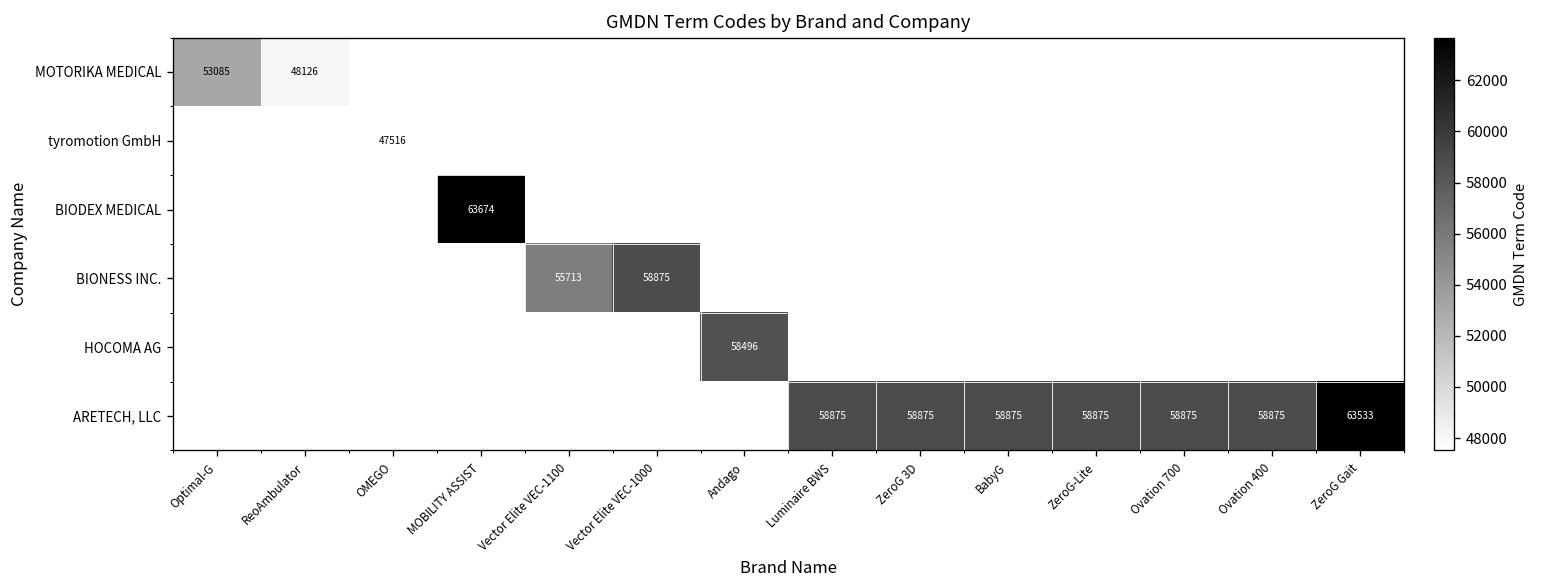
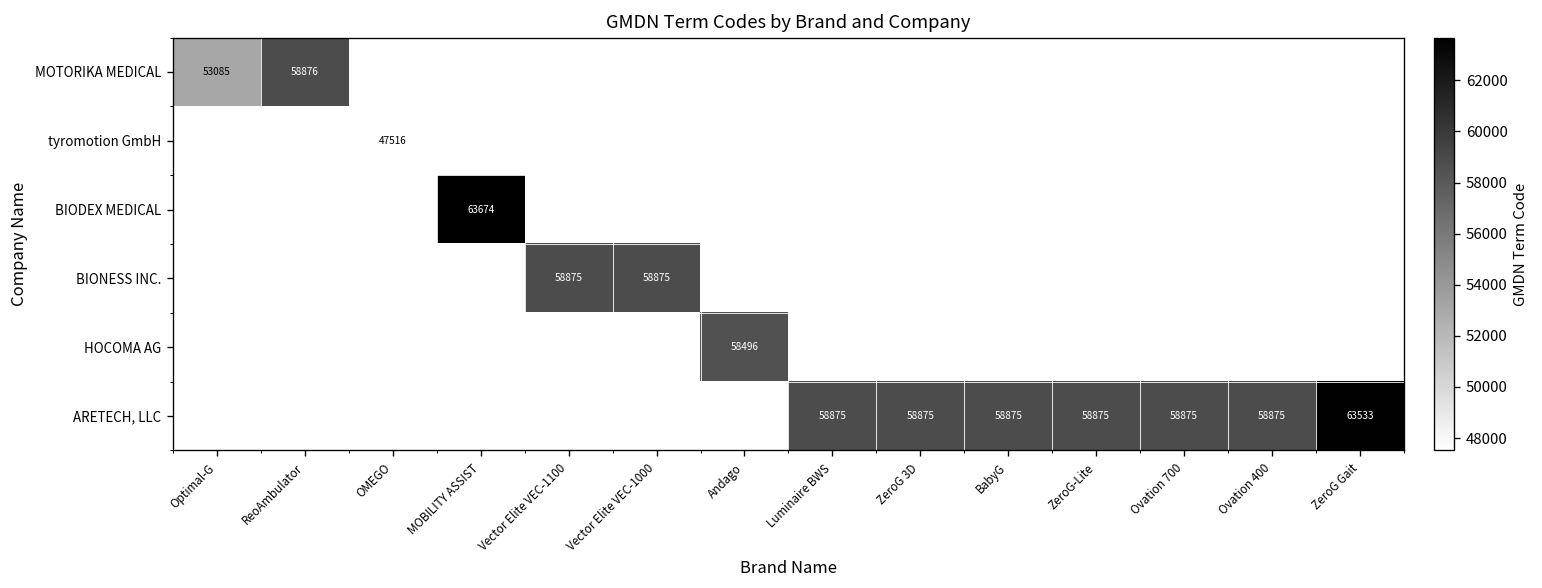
  {
    "MOTORIKA MEDICAL": {
      "Optimal-G": 53085,
-     "ReoAmbulator": 48126
+     "ReoAmbulator": 58876
    },
    "tyromotion GmbH": {
      "OMEGO": 47516
    },
    "BIODEX MEDICAL": {
      "MOBILITY ASSIST": 63674
    },
    "BIONESS INC.": {
-     "Vector Elite VEC-1100": 55713,
+     "Vector Elite VEC-1100": 58875,
      "Vector Elite VEC-1000": 58875
    },
    "HOCOMA AG": {
      "Andago": 58496
    },
    "ARETECH, LLC": {
      "Luminaire BWS": 58875,
      "ZeroG 3D": 58875,
      "BabyG": 58875,
      "ZeroG-Lite": 58875,
      "Ovation 700": 58875,
      "Ovation 400": 58875,
      "ZeroG Gait": 63533
    }
  }
